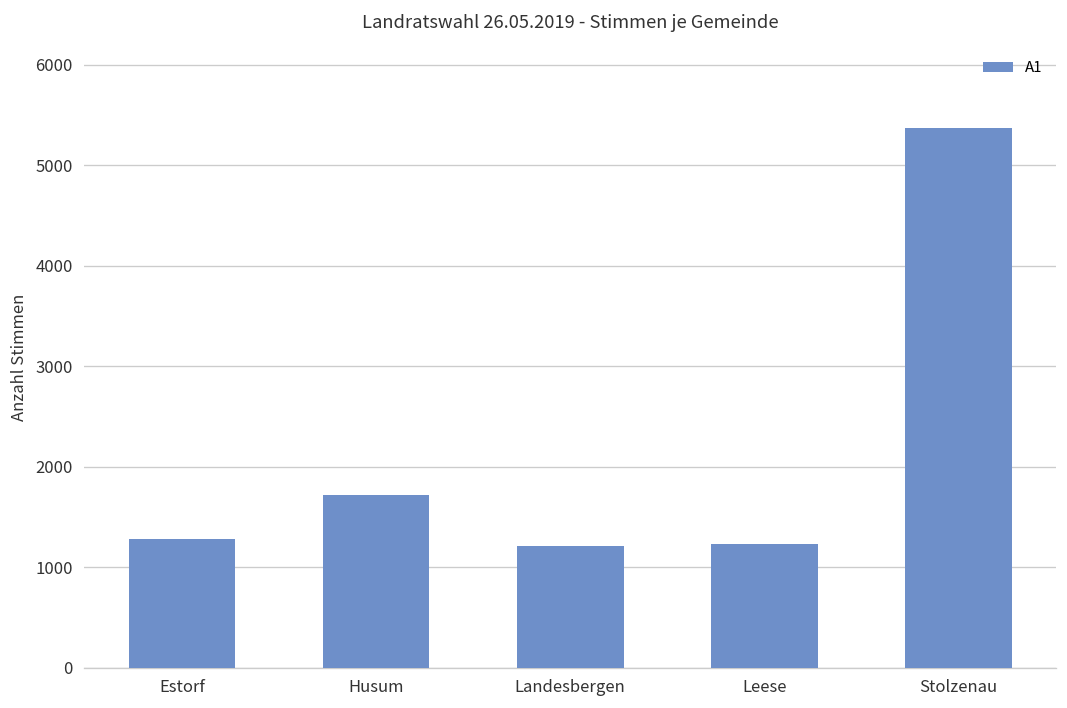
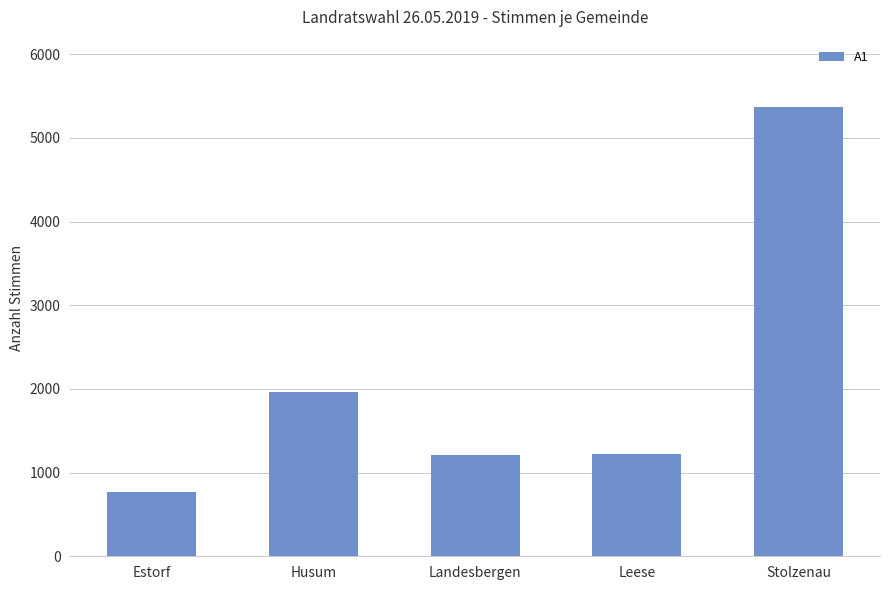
  {
-   "Estorf": 1300,
-   "Husum": 1700,
+   "Estorf": 800,
+   "Husum": 2000,
    "Landesbergen": 1200,
    "Leese": 1200,
    "Stolzenau": 5400
  }
